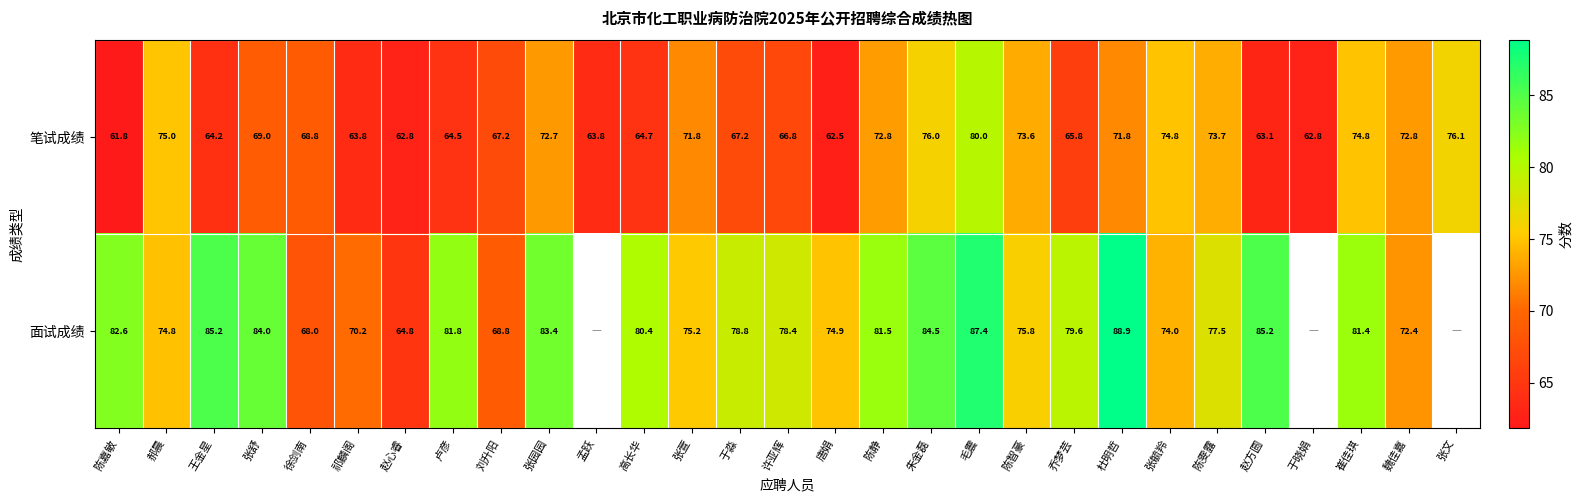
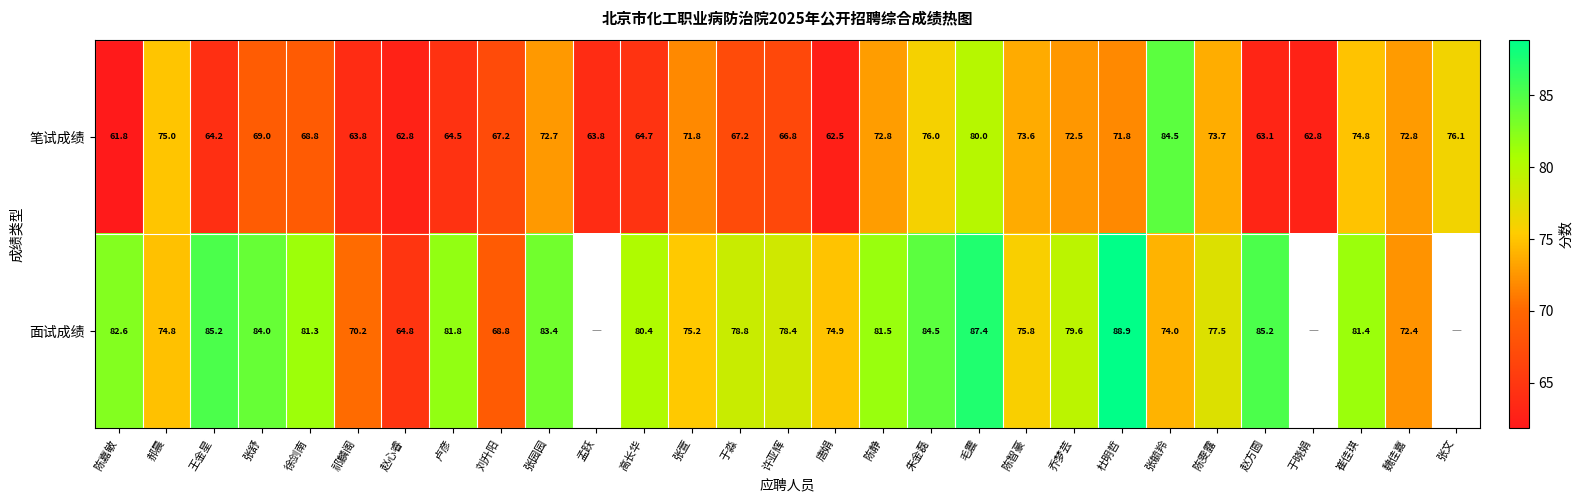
  {
    "笔试成绩": {
      "陈嘉敏": 61.8,
      "郝晨": 75.0,
      "王金星": 64.2,
      "张舒": 69.0,
      "徐剑南": 68.8,
      "祁麟阁": 63.8,
      "赵心睿": 62.8,
      "卢彦": 64.5,
      "刘升阳": 67.2,
      "张园园": 72.7,
      "孟跃": 63.8,
      "高长华": 64.7,
      "张萱": 71.8,
      "于淼": 67.2,
      "许亚辉": 66.8,
      "唐娟": 62.5,
      "陈静": 72.8,
      "朱金磊": 76.0,
      "毛震": 80.0,
      "陈智豪": 73.6,
-     "乔梦芸": 65.8,
+     "乔梦芸": 72.5,
      "杜明哲": 71.8,
-     "张毓羚": 74.8,
+     "张毓羚": 84.5,
      "陈雯露": 73.7,
      "赵方圆": 63.1,
      "于晓娟": 62.8,
      "崔佳琪": 74.8,
      "魏佳嘉": 72.8,
      "张文": 76.1
    },
    "面试成绩": {
      "陈嘉敏": 82.6,
      "郝晨": 74.8,
      "王金星": 85.2,
      "张舒": 84.0,
-     "徐剑南": 68.0,
+     "徐剑南": 81.3,
      "祁麟阁": 70.2,
      "赵心睿": 64.8,
      "卢彦": 81.8,
      "刘升阳": 68.8,
      "张园园": 83.4,
      "高长华": 80.4,
      "张萱": 75.2,
      "于淼": 78.8,
      "许亚辉": 78.4,
      "唐娟": 74.9,
      "陈静": 81.5,
      "朱金磊": 84.5,
      "毛震": 87.4,
      "陈智豪": 75.8,
      "乔梦芸": 79.6,
      "杜明哲": 88.9,
      "张毓羚": 74.0,
      "陈雯露": 77.5,
      "赵方圆": 85.2,
      "崔佳琪": 81.4,
      "魏佳嘉": 72.4
    }
  }
